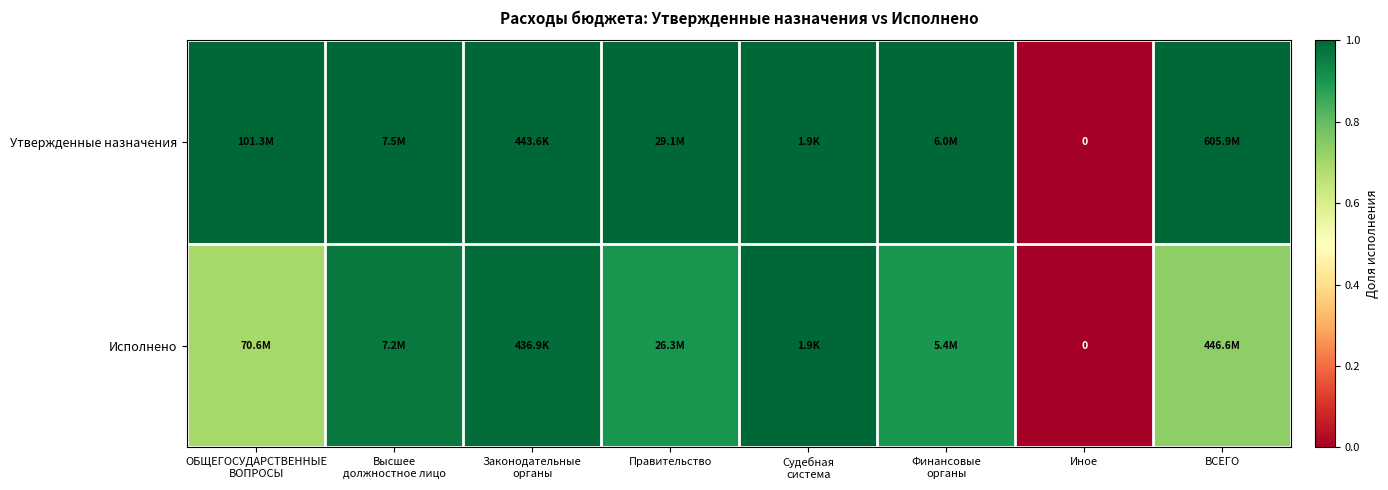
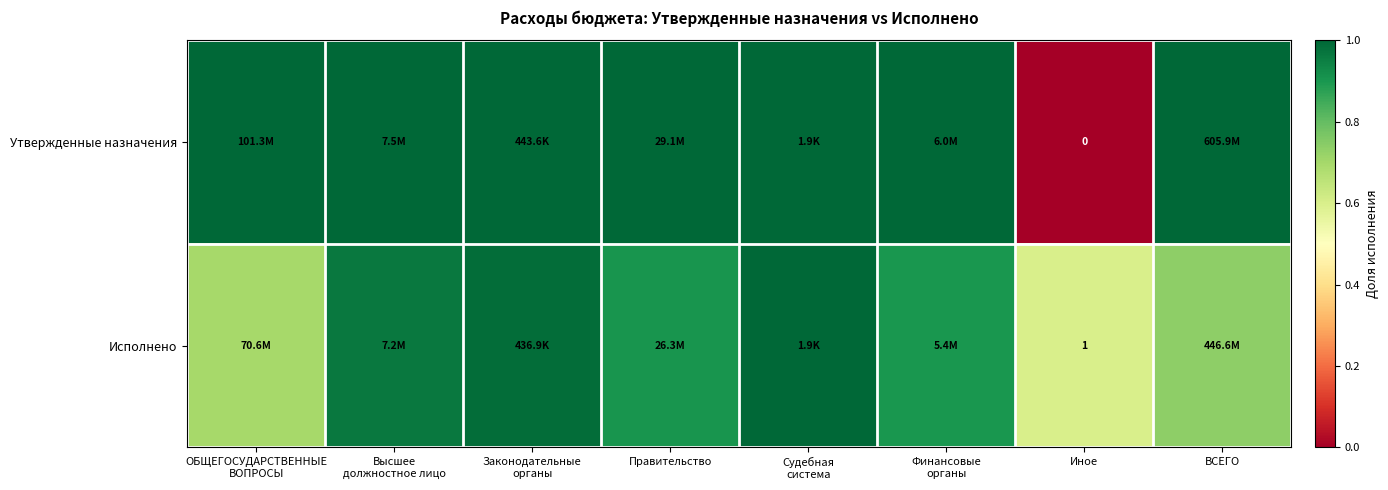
  {
    "Утвержденные назначения": {
      "ОБЩЕГОСУДАРСТВЕННЫЕ ВОПРОСЫ": "101.3M",
      "Высшее должностное лицо": "7.5M",
      "Законодательные органы": "443.6K",
      "Правительство": "29.1M",
      "Судебная система": "1.9K",
      "Финансовые органы": "6.0M",
      "Иное": "0",
      "ВСЕГО": "605.9M"
    },
    "Исполнено": {
      "ОБЩЕГОСУДАРСТВЕННЫЕ ВОПРОСЫ": "70.6M",
      "Высшее должностное лицо": "7.2M",
      "Законодательные органы": "436.9K",
      "Правительство": "26.3M",
      "Судебная система": "1.9K",
      "Финансовые органы": "5.4M",
-     "Иное": "0",
+     "Иное": "1",
      "ВСЕГО": "446.6M"
    }
  }
